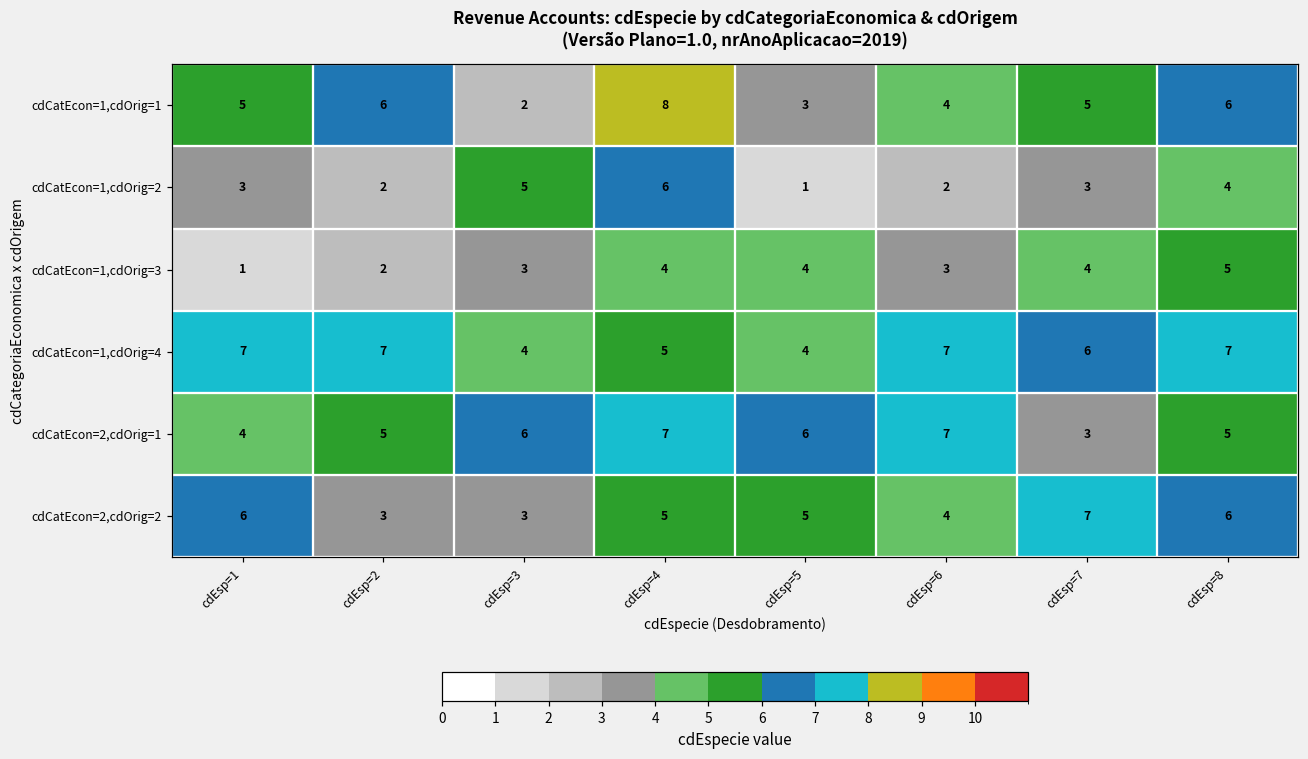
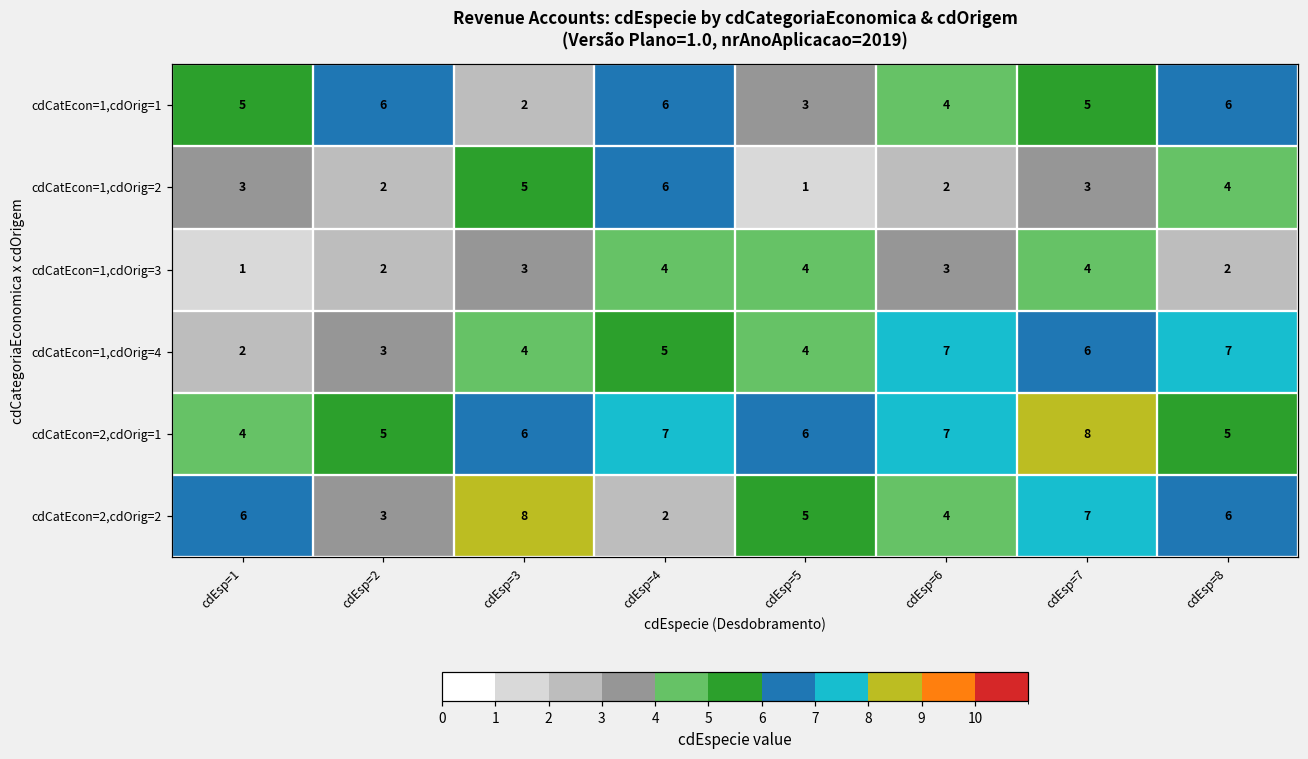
  {
    "cdCatEcon=1,cdOrig=1": {
      "cdEsp=1": 5,
      "cdEsp=2": 6,
      "cdEsp=3": 2,
-     "cdEsp=4": 8,
+     "cdEsp=4": 6,
      "cdEsp=5": 3,
      "cdEsp=6": 4,
      "cdEsp=7": 5,
      "cdEsp=8": 6
    },
    "cdCatEcon=1,cdOrig=2": {
      "cdEsp=1": 3,
      "cdEsp=2": 2,
      "cdEsp=3": 5,
      "cdEsp=4": 6,
      "cdEsp=5": 1,
      "cdEsp=6": 2,
      "cdEsp=7": 3,
      "cdEsp=8": 4
    },
    "cdCatEcon=1,cdOrig=3": {
      "cdEsp=1": 1,
      "cdEsp=2": 2,
      "cdEsp=3": 3,
      "cdEsp=4": 4,
      "cdEsp=5": 4,
      "cdEsp=6": 3,
      "cdEsp=7": 4,
-     "cdEsp=8": 5
+     "cdEsp=8": 2
    },
    "cdCatEcon=1,cdOrig=4": {
-     "cdEsp=1": 7,
-     "cdEsp=2": 7,
+     "cdEsp=1": 2,
+     "cdEsp=2": 3,
      "cdEsp=3": 4,
      "cdEsp=4": 5,
      "cdEsp=5": 4,
      "cdEsp=6": 7,
      "cdEsp=7": 6,
      "cdEsp=8": 7
    },
    "cdCatEcon=2,cdOrig=1": {
      "cdEsp=1": 4,
      "cdEsp=2": 5,
      "cdEsp=3": 6,
      "cdEsp=4": 7,
      "cdEsp=5": 6,
      "cdEsp=6": 7,
-     "cdEsp=7": 3,
+     "cdEsp=7": 8,
      "cdEsp=8": 5
    },
    "cdCatEcon=2,cdOrig=2": {
      "cdEsp=1": 6,
      "cdEsp=2": 3,
-     "cdEsp=3": 3,
-     "cdEsp=4": 5,
+     "cdEsp=3": 8,
+     "cdEsp=4": 2,
      "cdEsp=5": 5,
      "cdEsp=6": 4,
      "cdEsp=7": 7,
      "cdEsp=8": 6
    }
  }
